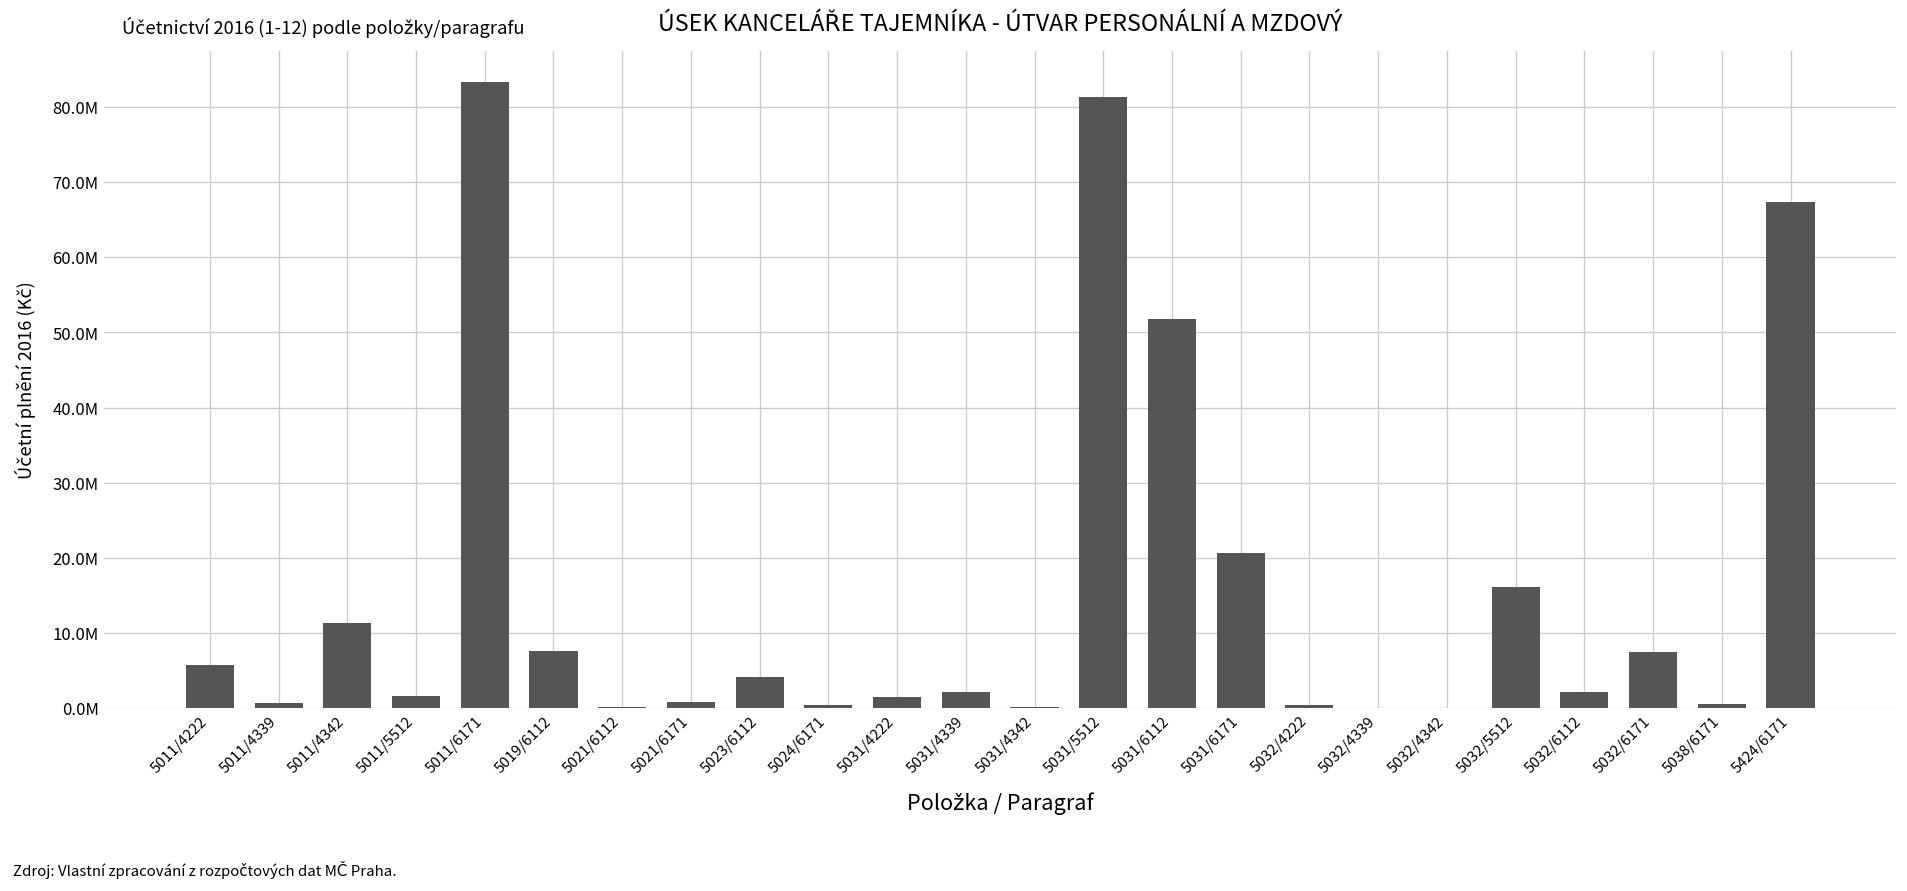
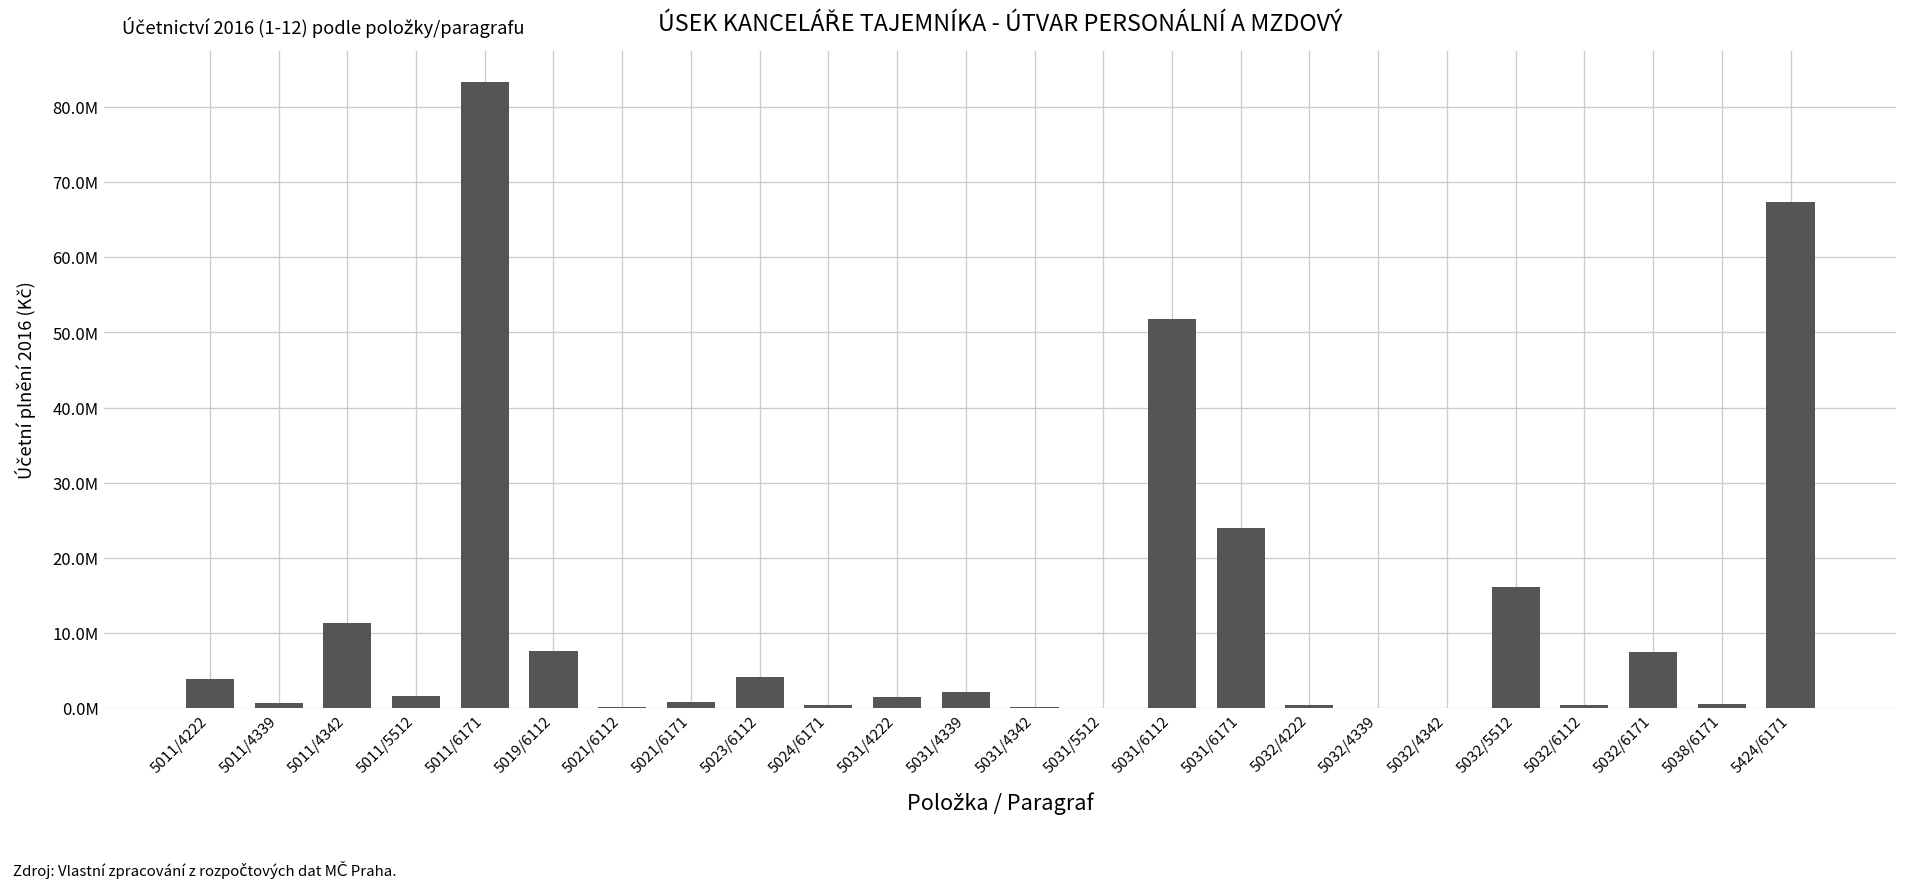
  {
-   "5011/4222": 6000000,
+   "5011/4222": 4000000,
    "5011/4339": 1000000,
    "5011/4342": 11000000,
    "5011/5512": 2000000,
    "5011/6171": 83000000,
    "5019/6112": 8000000,
    "5021/6171": 1000000,
    "5023/6112": 4000000,
    "5024/6171": 0,
    "5031/4222": 1000000,
    "5031/4339": 2000000,
-   "5031/5512": 81000000,
+   "5031/5512": 0,
    "5031/6112": 52000000,
-   "5031/6171": 21000000,
+   "5031/6171": 24000000,
    "5032/4222": 0,
    "5032/5512": 16000000,
-   "5032/6112": 2000000,
+   "5032/6112": 0,
    "5032/6171": 7000000,
    "5038/6171": 0,
    "5424/6171": 67000000
  }
